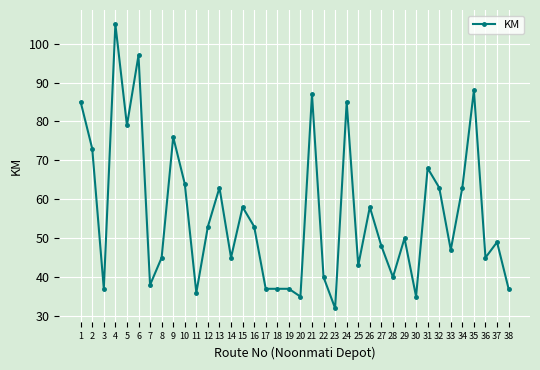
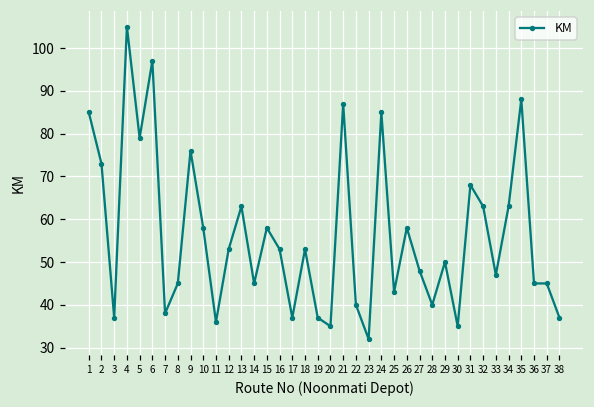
  {
    "1": 85,
    "2": 73,
    "3": 37,
    "4": 105,
    "5": 79,
    "6": 97,
    "7": 38,
    "8": 45,
    "9": 76,
-   "10": 64,
+   "10": 58,
    "11": 36,
    "12": 53,
    "13": 63,
    "14": 45,
    "15": 58,
    "16": 53,
    "17": 37,
-   "18": 37,
+   "18": 53,
    "19": 37,
    "20": 35,
    "21": 87,
    "22": 40,
    "23": 32,
    "24": 85,
    "25": 43,
    "26": 58,
    "27": 48,
    "28": 40,
    "29": 50,
    "30": 35,
    "31": 68,
    "32": 63,
    "33": 47,
    "34": 63,
    "35": 88,
    "36": 45,
-   "37": 49,
+   "37": 45,
    "38": 37
  }
